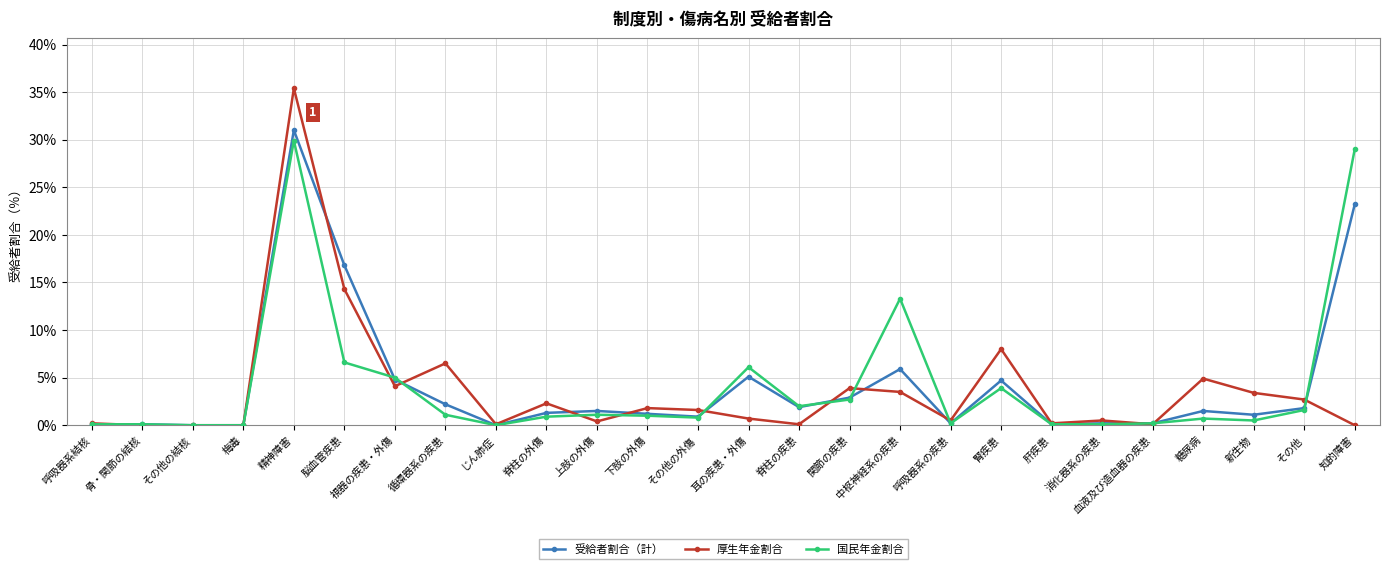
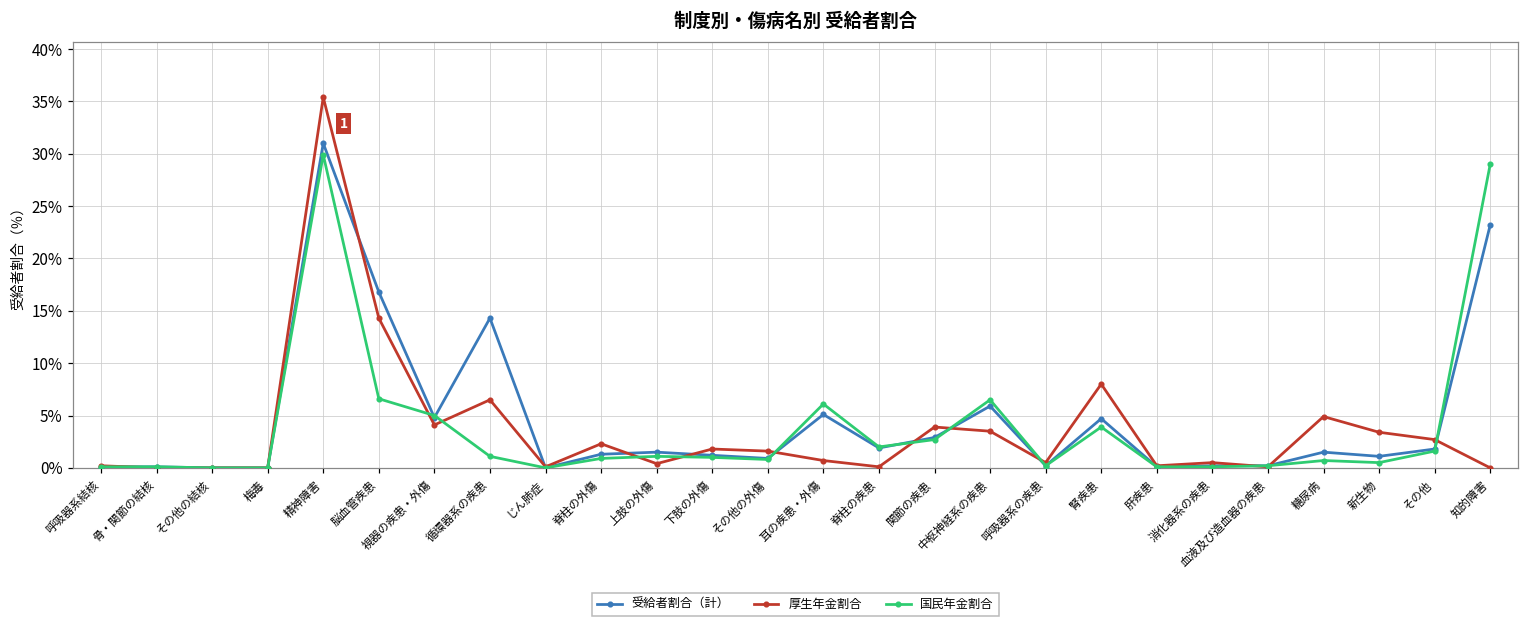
  {
    "受給者割合（計）": {
      "脳血管疾患": "17%",
-     "循環器系の疾患": "2%",
+     "循環器系の疾患": "14%",
      "脊柱の外傷": "1%",
      "上肢の外傷": "2%",
      "耳の疾患・外傷": "5%",
      "中枢神経系の疾患": "6%",
      "腎疾患": "5%",
      "糖尿病": "2%",
      "新生物": "1%",
      "知的障害": "23%"
    },
    "厚生年金割合": {
      "精神障害": "35%",
      "脳血管疾患": "14%",
      "視器の疾患・外傷": "4%",
      "循環器系の疾患": "7%",
      "脊柱の外傷": "2%",
      "上肢の外傷": "0%",
      "下肢の外傷": "2%",
      "その他の外傷": "2%",
      "耳の疾患・外傷": "1%",
      "脊柱の疾患": "0%",
      "関節の疾患": "4%",
      "中枢神経系の疾患": "4%",
      "呼吸器系の疾患": "1%",
      "腎疾患": "8%",
      "消化器系の疾患": "1%",
      "糖尿病": "5%",
      "新生物": "3%",
      "その他": "3%",
      "知的障害": "0%"
    },
    "国民年金割合": {
      "精神障害": "30%",
      "脳血管疾患": "7%",
      "循環器系の疾患": "1%",
      "脊柱の外傷": "1%",
      "上肢の外傷": "1%",
      "耳の疾患・外傷": "6%",
-     "中枢神経系の疾患": "13%",
+     "中枢神経系の疾患": "7%",
      "腎疾患": "4%",
      "糖尿病": "1%",
      "新生物": "1%",
      "知的障害": "29%"
    }
  }
